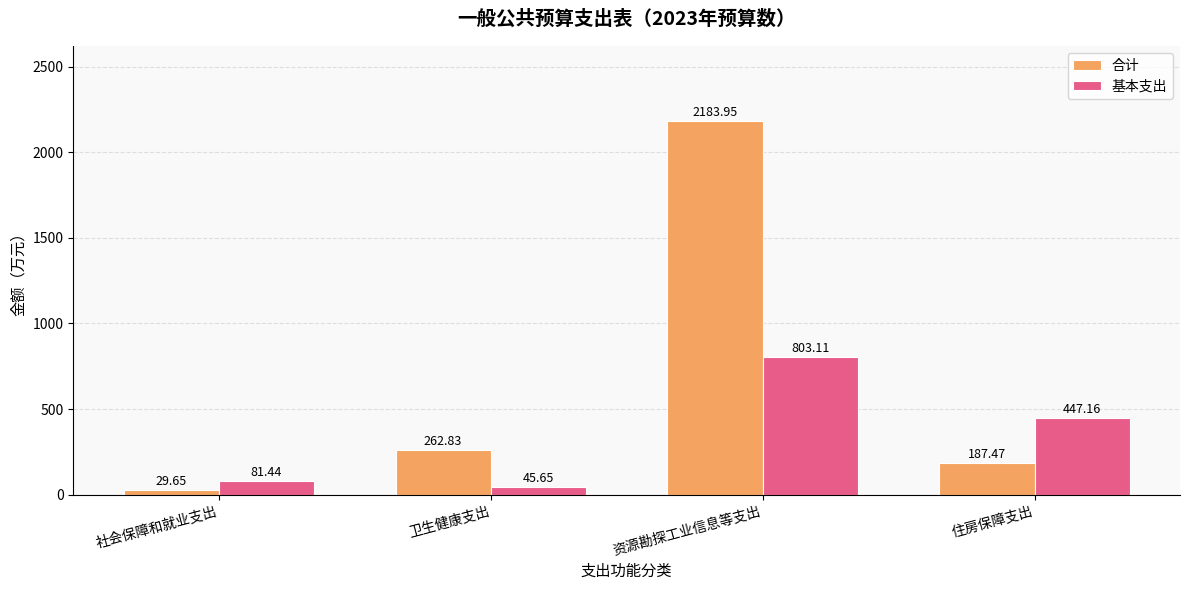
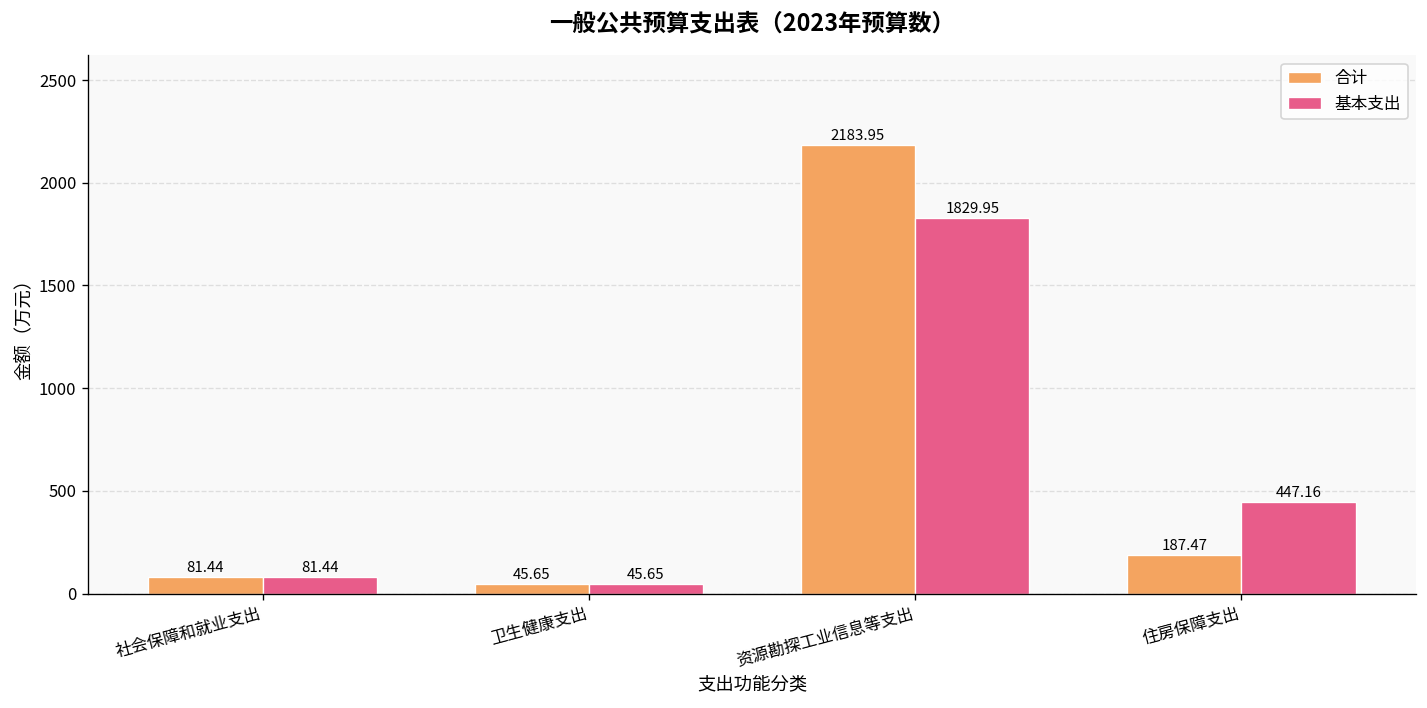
  {
    "合计": {
-     "社会保障和就业支出": 29.65,
-     "卫生健康支出": 262.83,
+     "社会保障和就业支出": 81.44,
+     "卫生健康支出": 45.65,
      "资源勘探工业信息等支出": 2183.95,
      "住房保障支出": 187.47
    },
    "基本支出": {
      "社会保障和就业支出": 81.44,
      "卫生健康支出": 45.65,
-     "资源勘探工业信息等支出": 803.11,
+     "资源勘探工业信息等支出": 1829.95,
      "住房保障支出": 447.16
    }
  }
